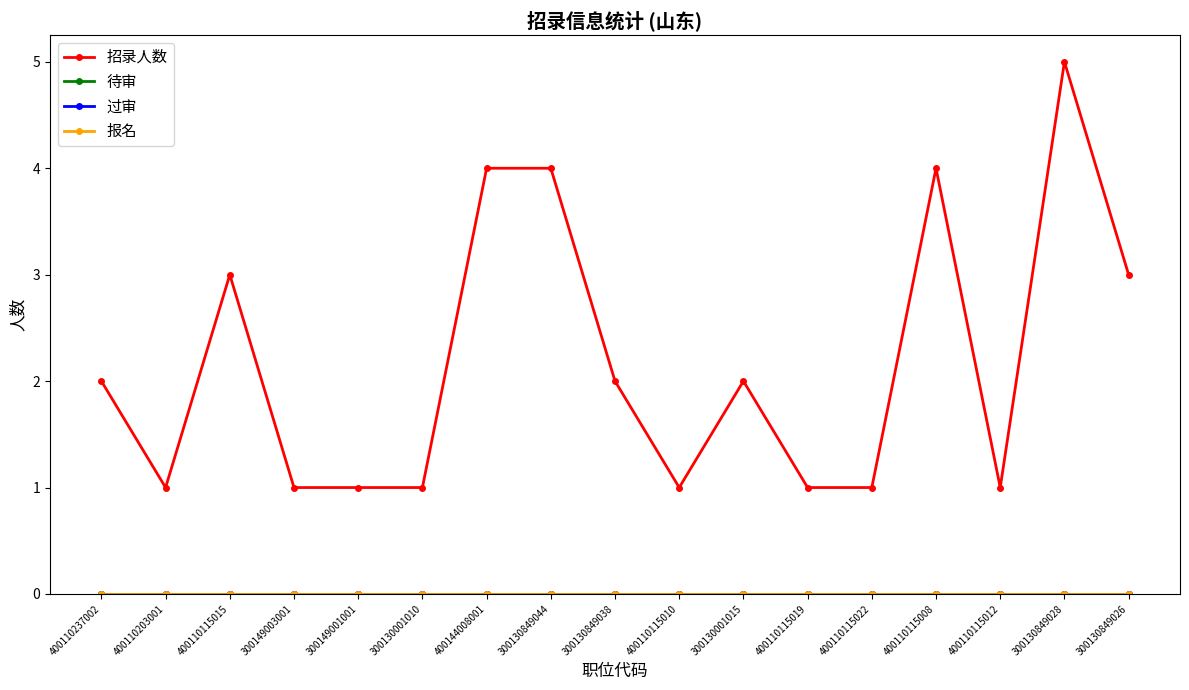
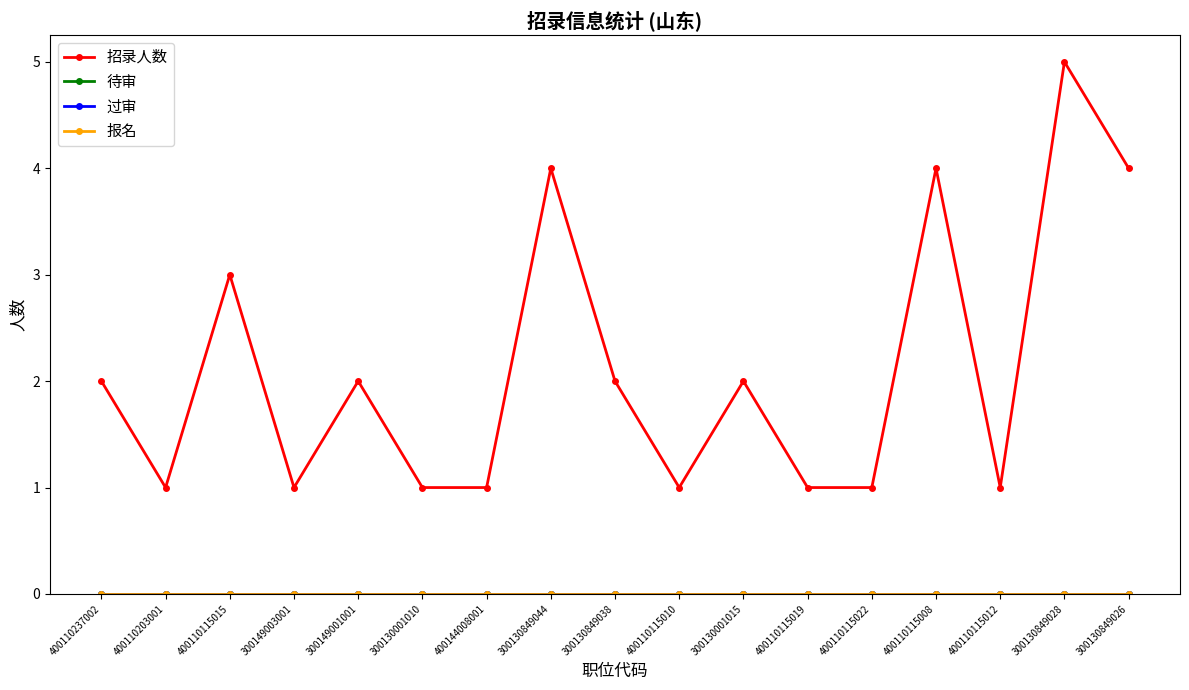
  {
    "招录人数": {
      "400110237002": 2,
      "400110203001": 1,
      "400110115015": 3,
      "300149003001": 1,
-     "300149001001": 1,
+     "300149001001": 2,
      "300130001010": 1,
-     "400144008001": 4,
+     "400144008001": 1,
      "300130849044": 4,
      "300130849038": 2,
      "400110115010": 1,
      "300130001015": 2,
      "400110115019": 1,
      "400110115022": 1,
      "400110115008": 4,
      "400110115012": 1,
      "300130849028": 5,
-     "300130849026": 3
+     "300130849026": 4
    },
    "报名": {
      "400110237002": 0,
      "400110203001": 0,
      "400110115015": 0,
      "300149003001": 0,
      "300149001001": 0,
      "300130001010": 0,
      "400144008001": 0,
      "300130849044": 0,
      "300130849038": 0,
      "400110115010": 0,
      "300130001015": 0,
      "400110115019": 0,
      "400110115022": 0,
      "400110115008": 0,
      "400110115012": 0,
      "300130849028": 0,
      "300130849026": 0
    }
  }
